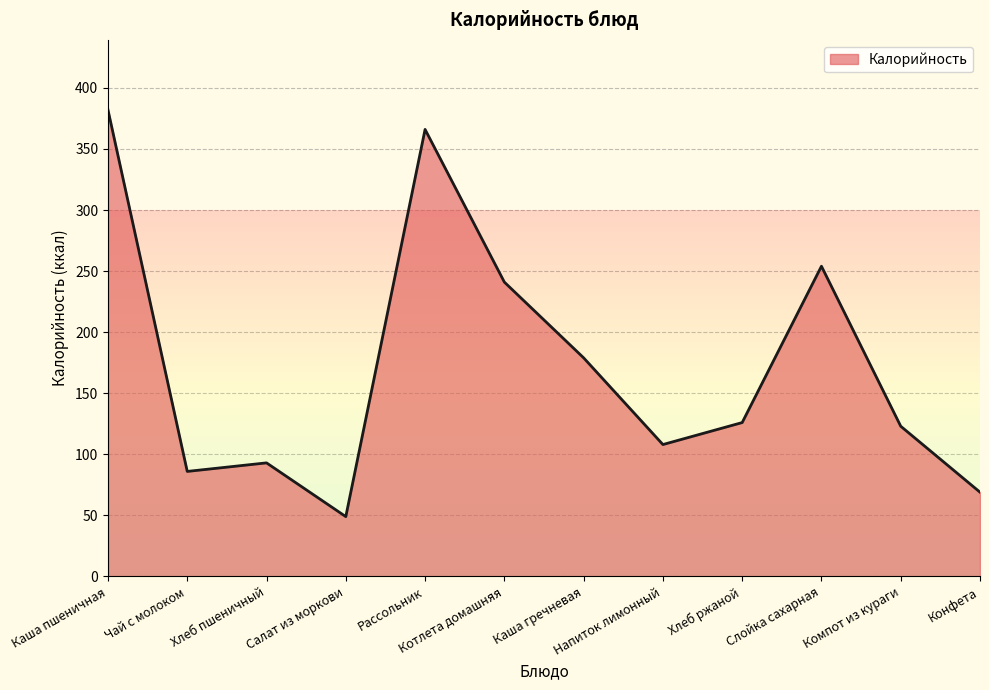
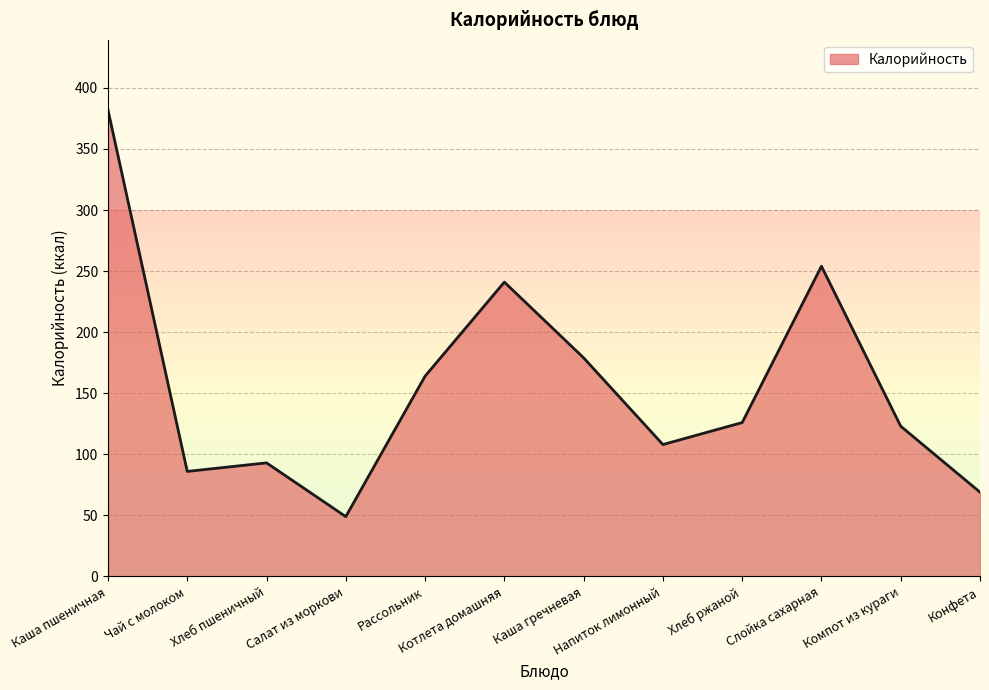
  {
    "Каша пшеничная": 382,
    "Чай с молоком": 86,
    "Хлеб пшеничный": 93,
    "Салат из моркови": 49,
-   "Рассольник": 366,
+   "Рассольник": 164,
    "Котлета домашняя": 241,
    "Каша гречневая": 179,
    "Напиток лимонный": 108,
    "Хлеб ржаной": 126,
    "Слойка сахарная": 254,
    "Компот из кураги": 123,
    "Конфета": 69
  }
